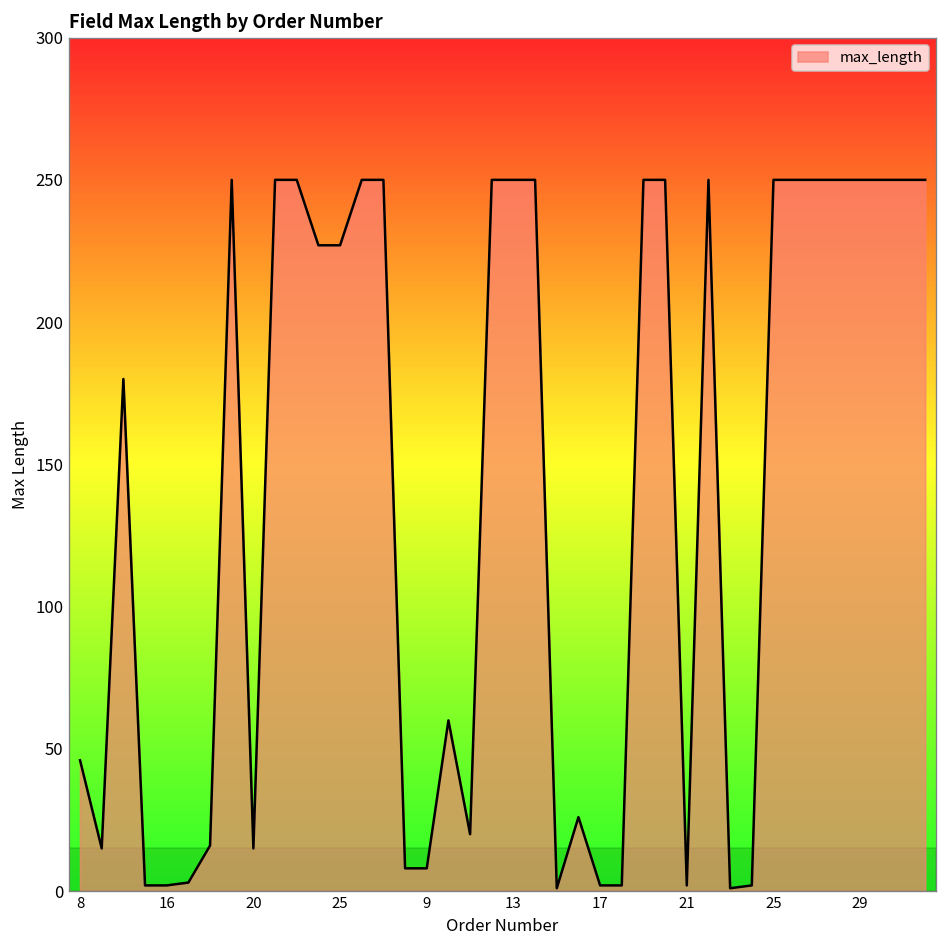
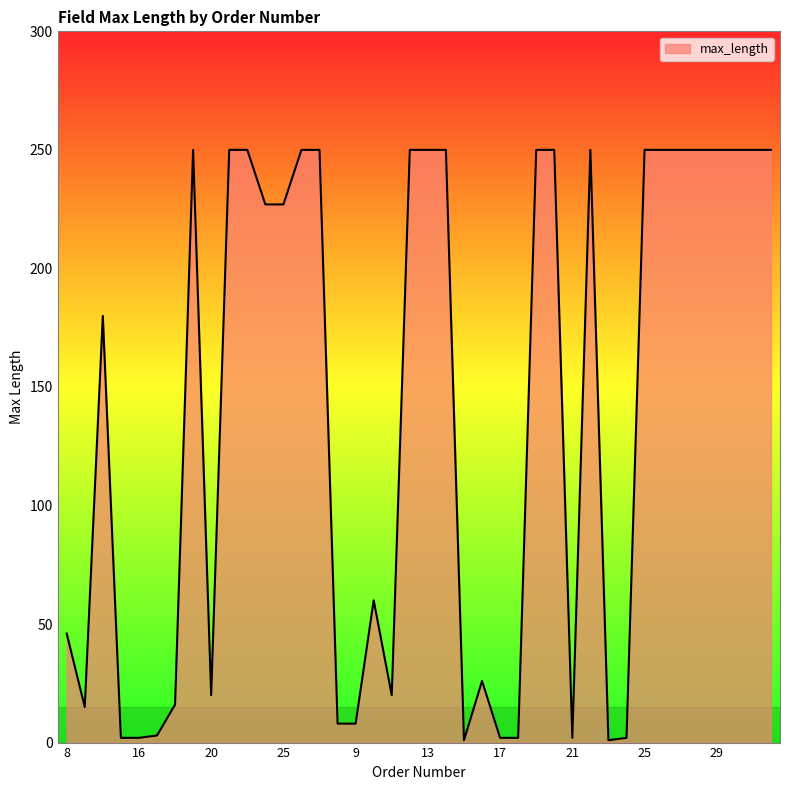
  {
    "8": 46,
    "16": 2,
-   "20": 15
+   "20": 20
  }
